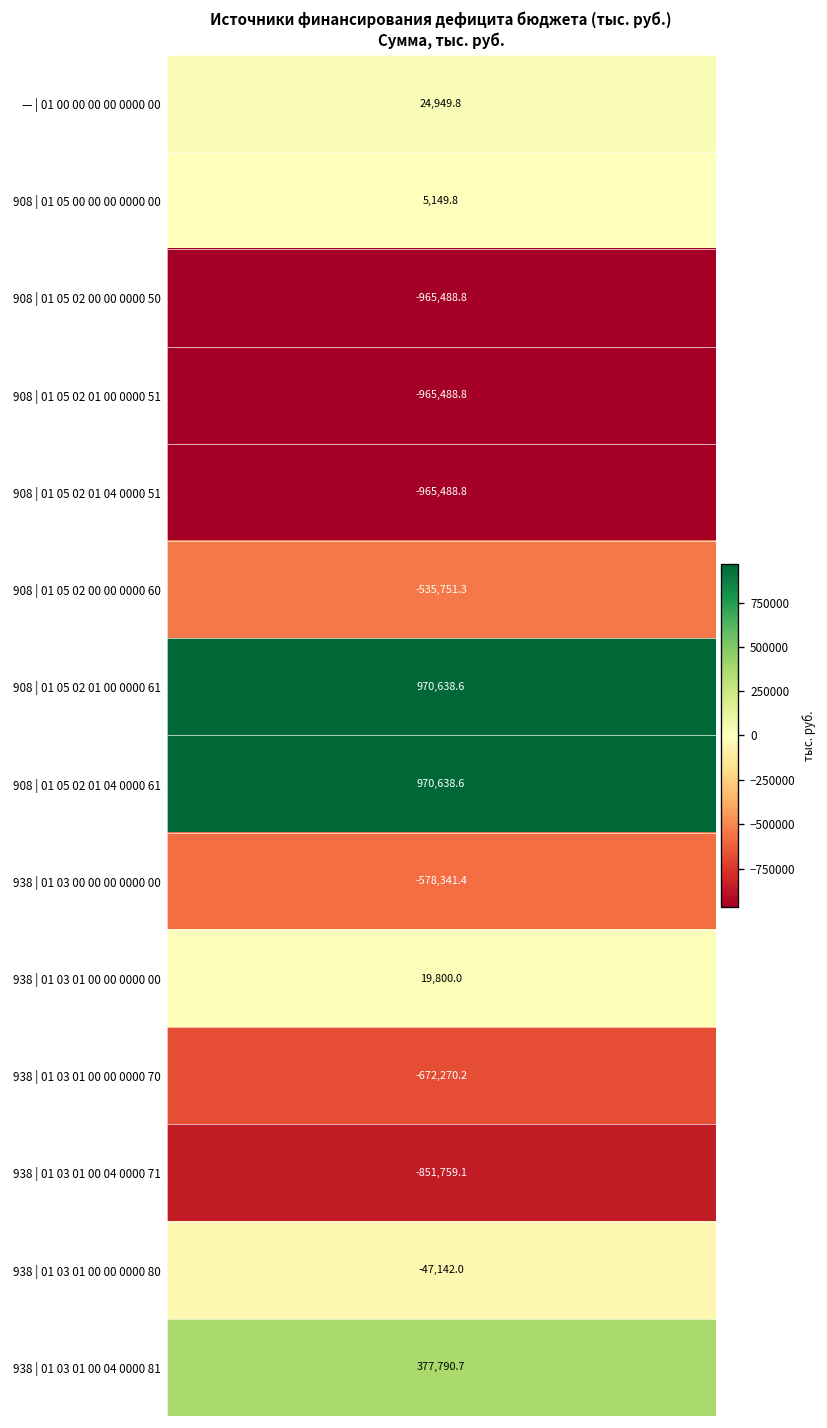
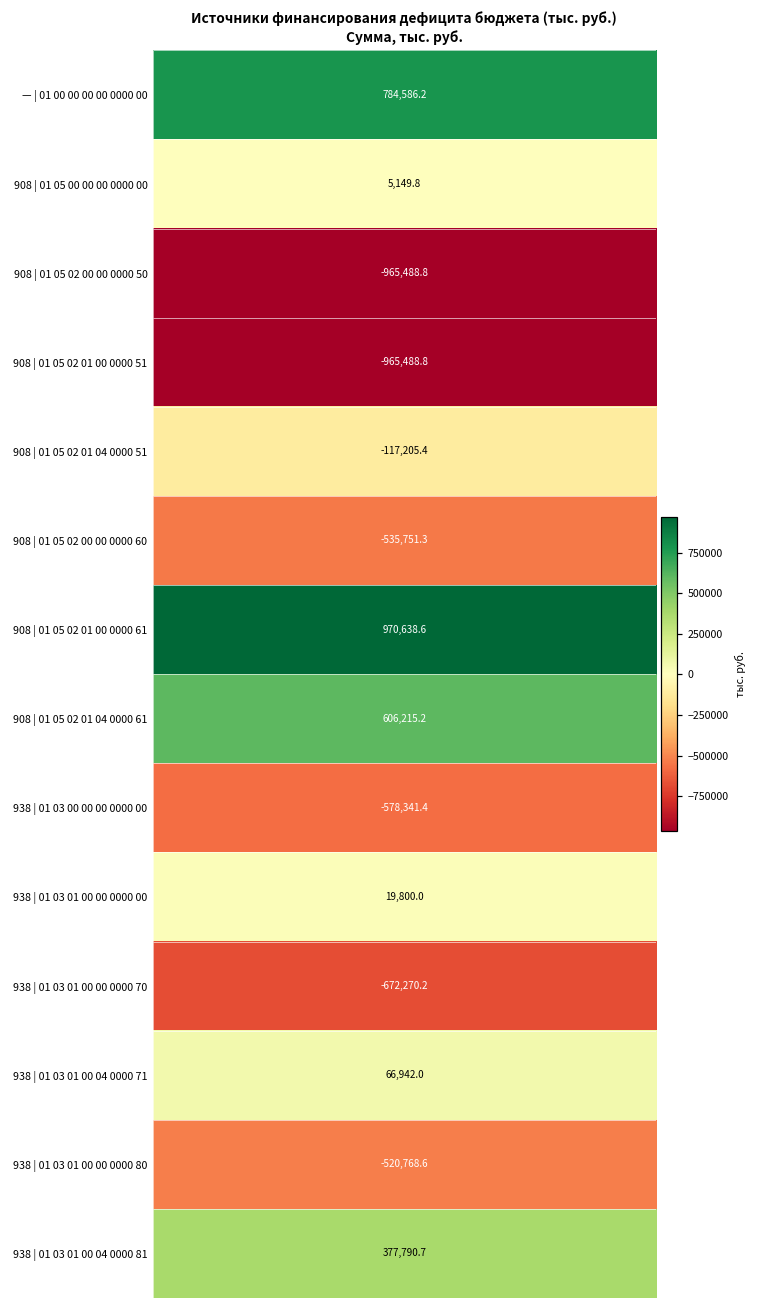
  {
    "— | 01 00 00 00 00 0000 00": {
-     "Сумма, тыс. руб.": "24,949.8"
+     "Сумма, тыс. руб.": "784,586.2"
    },
    "908 | 01 05 00 00 00 0000 00": {
      "Сумма, тыс. руб.": "5,149.8"
    },
    "908 | 01 05 02 00 00 0000 50": {
      "Сумма, тыс. руб.": "-965,488.8"
    },
    "908 | 01 05 02 01 00 0000 51": {
      "Сумма, тыс. руб.": "-965,488.8"
    },
    "908 | 01 05 02 01 04 0000 51": {
-     "Сумма, тыс. руб.": "-965,488.8"
+     "Сумма, тыс. руб.": "-117,205.4"
    },
    "908 | 01 05 02 00 00 0000 60": {
      "Сумма, тыс. руб.": "-535,751.3"
    },
    "908 | 01 05 02 01 00 0000 61": {
      "Сумма, тыс. руб.": "970,638.6"
    },
    "908 | 01 05 02 01 04 0000 61": {
-     "Сумма, тыс. руб.": "970,638.6"
+     "Сумма, тыс. руб.": "606,215.2"
    },
    "938 | 01 03 00 00 00 0000 00": {
      "Сумма, тыс. руб.": "-578,341.4"
    },
    "938 | 01 03 01 00 00 0000 00": {
      "Сумма, тыс. руб.": "19,800.0"
    },
    "938 | 01 03 01 00 00 0000 70": {
      "Сумма, тыс. руб.": "-672,270.2"
    },
    "938 | 01 03 01 00 04 0000 71": {
-     "Сумма, тыс. руб.": "-851,759.1"
+     "Сумма, тыс. руб.": "66,942.0"
    },
    "938 | 01 03 01 00 00 0000 80": {
-     "Сумма, тыс. руб.": "-47,142.0"
+     "Сумма, тыс. руб.": "-520,768.6"
    },
    "938 | 01 03 01 00 04 0000 81": {
      "Сумма, тыс. руб.": "377,790.7"
    }
  }
